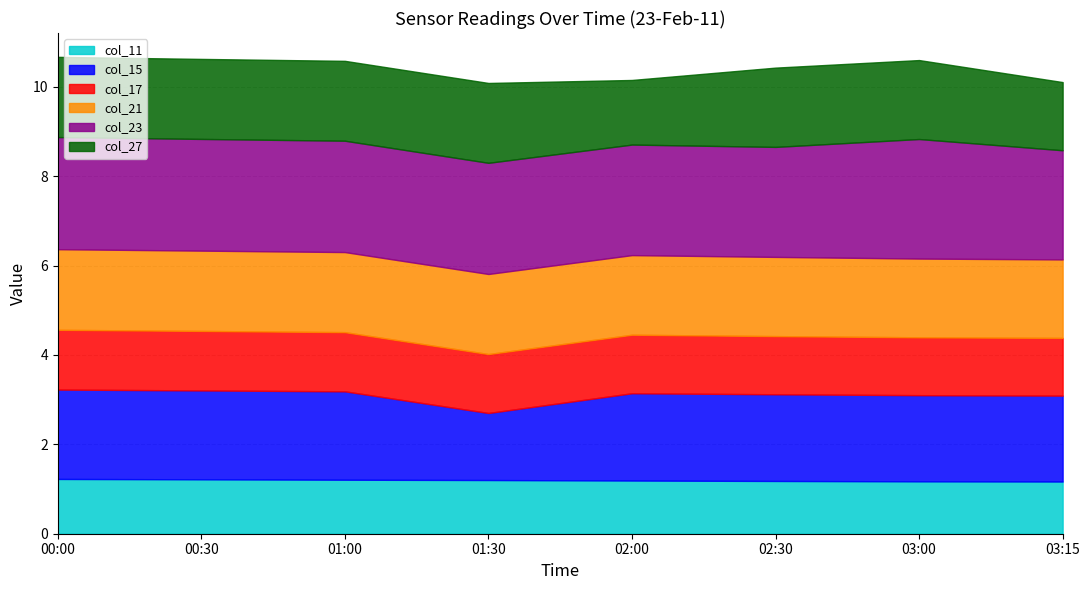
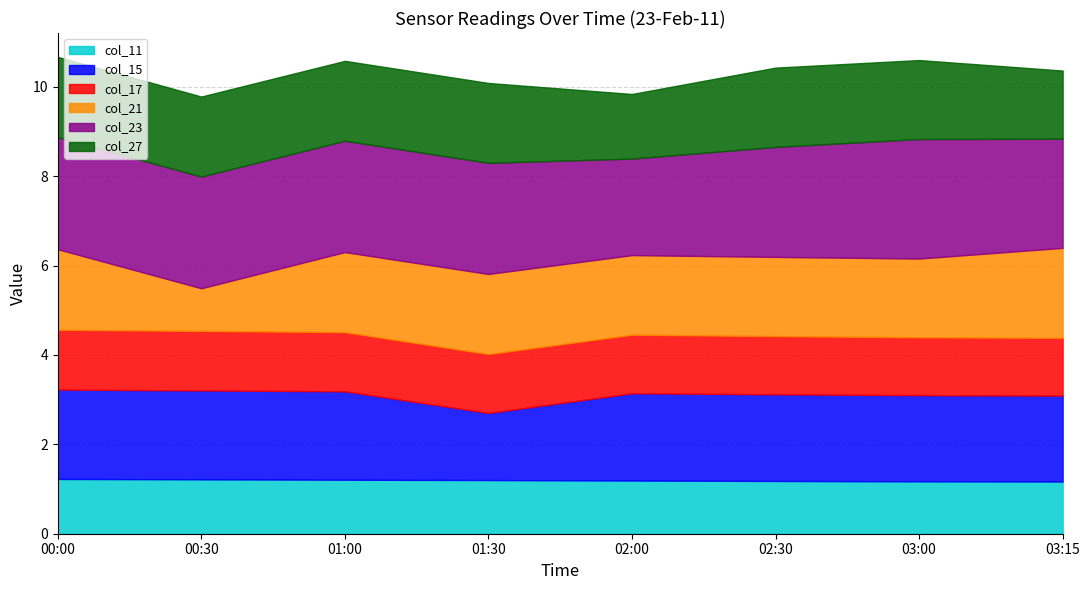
  {
    "col_11": {
      "00:00": 1.2,
      "00:30": 1.2,
      "01:00": 1.2,
      "01:30": 1.2,
      "02:00": 1.2,
      "02:30": 1.2,
      "03:00": 1.2,
      "03:15": 1.2
    },
    "col_15": {
      "00:00": 2.0,
      "00:30": 2.0,
      "01:00": 2.0,
      "01:30": 1.5,
      "02:00": 2.0,
      "02:30": 1.9,
      "03:00": 1.9,
      "03:15": 1.9
    },
    "col_17": {
      "00:00": 1.3,
      "00:30": 1.3,
      "01:00": 1.3,
      "01:30": 1.3,
      "02:00": 1.3,
      "02:30": 1.3,
      "03:00": 1.3,
      "03:15": 1.3
    },
    "col_21": {
      "00:00": 1.8,
-     "00:30": 1.8,
+     "00:30": 1.0,
      "01:00": 1.8,
      "01:30": 1.8,
      "02:00": 1.8,
      "02:30": 1.8,
      "03:00": 1.8,
-     "03:15": 1.8
+     "03:15": 2.0
    },
    "col_23": {
      "00:00": 2.5,
      "00:30": 2.5,
      "01:00": 2.5,
      "01:30": 2.5,
-     "02:00": 2.5,
+     "02:00": 2.2,
      "02:30": 2.5,
      "03:00": 2.7,
      "03:15": 2.4
    },
    "col_27": {
      "00:00": 1.8,
      "00:30": 1.8,
      "01:00": 1.8,
      "01:30": 1.8,
      "02:00": 1.4,
      "02:30": 1.8,
      "03:00": 1.8,
      "03:15": 1.5
    }
  }
